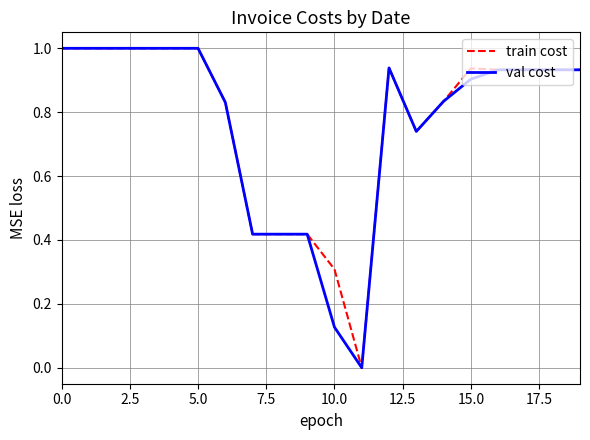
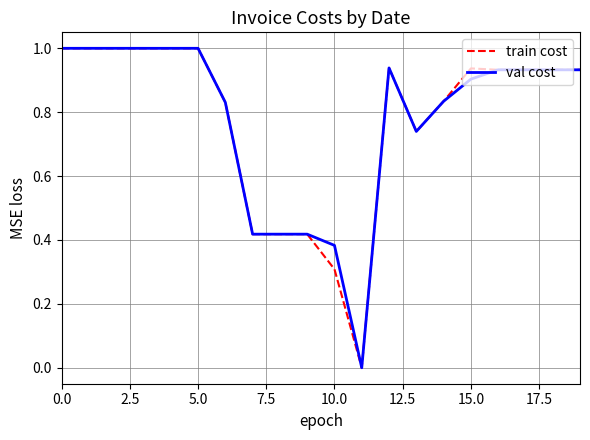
  {
    "train cost": {
      "10.0": 0.31
    },
    "val cost": {
-     "10.0": 0.13
+     "10.0": 0.38
    }
  }
